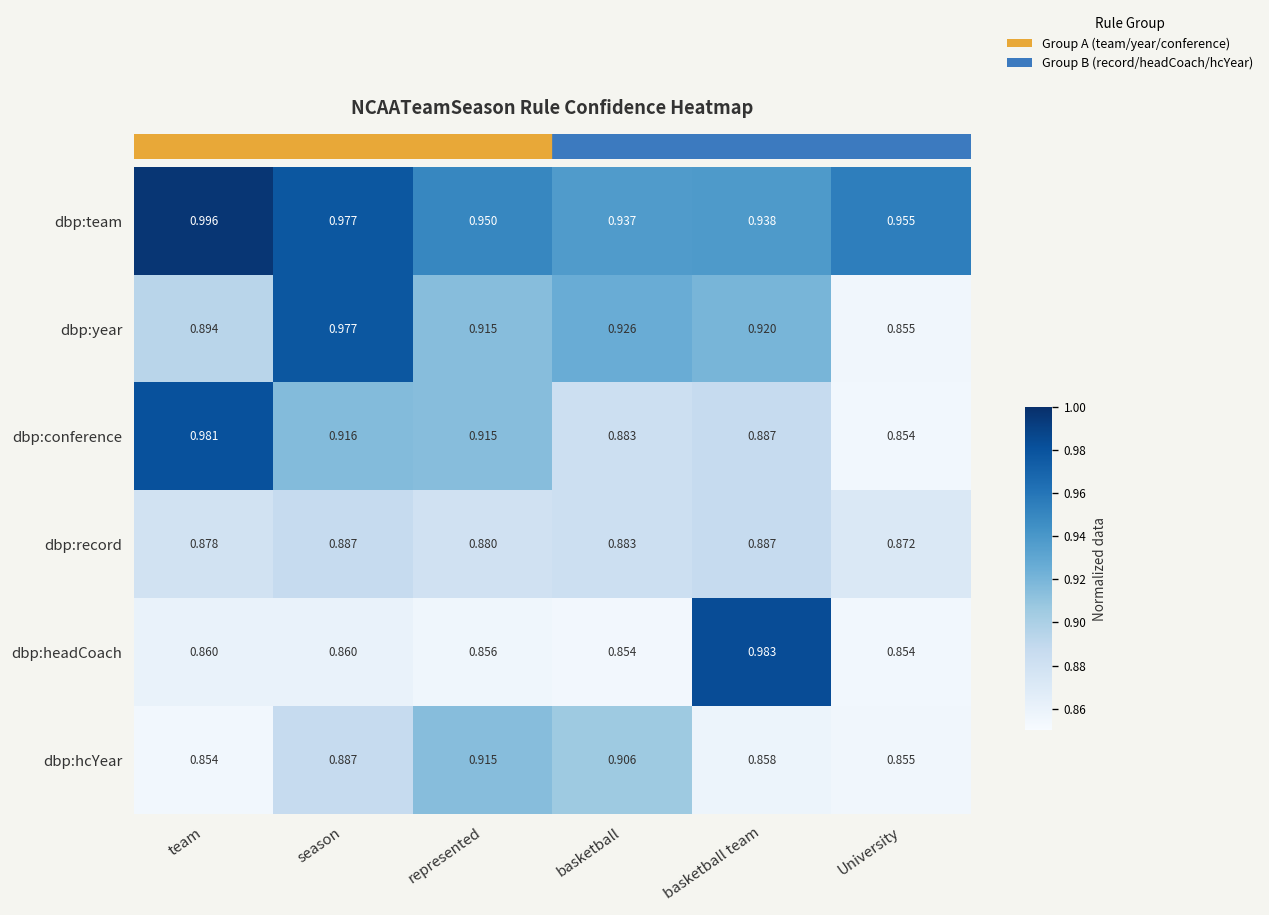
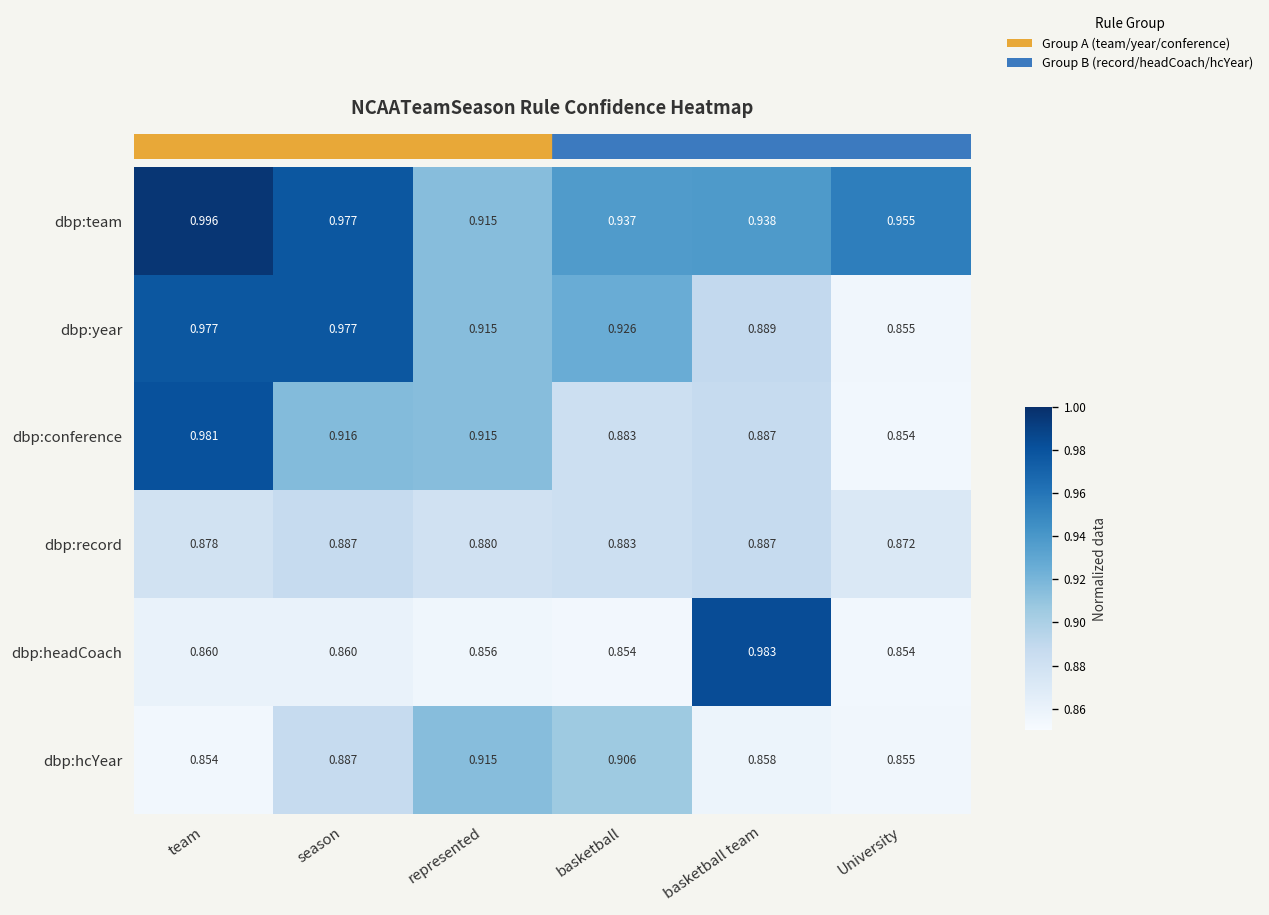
  {
    "dbp:team": {
      "team": 0.996,
      "season": 0.977,
-     "represented": 0.950,
+     "represented": 0.915,
      "basketball": 0.937,
      "basketball team": 0.938,
      "University": 0.955
    },
    "dbp:year": {
-     "team": 0.894,
+     "team": 0.977,
      "season": 0.977,
      "represented": 0.915,
      "basketball": 0.926,
-     "basketball team": 0.920,
+     "basketball team": 0.889,
      "University": 0.855
    },
    "dbp:conference": {
      "team": 0.981,
      "season": 0.916,
      "represented": 0.915,
      "basketball": 0.883,
      "basketball team": 0.887,
      "University": 0.854
    },
    "dbp:record": {
      "team": 0.878,
      "season": 0.887,
      "represented": 0.880,
      "basketball": 0.883,
      "basketball team": 0.887,
      "University": 0.872
    },
    "dbp:headCoach": {
      "team": 0.860,
      "season": 0.860,
      "represented": 0.856,
      "basketball": 0.854,
      "basketball team": 0.983,
      "University": 0.854
    },
    "dbp:hcYear": {
      "team": 0.854,
      "season": 0.887,
      "represented": 0.915,
      "basketball": 0.906,
      "basketball team": 0.858,
      "University": 0.855
    }
  }
